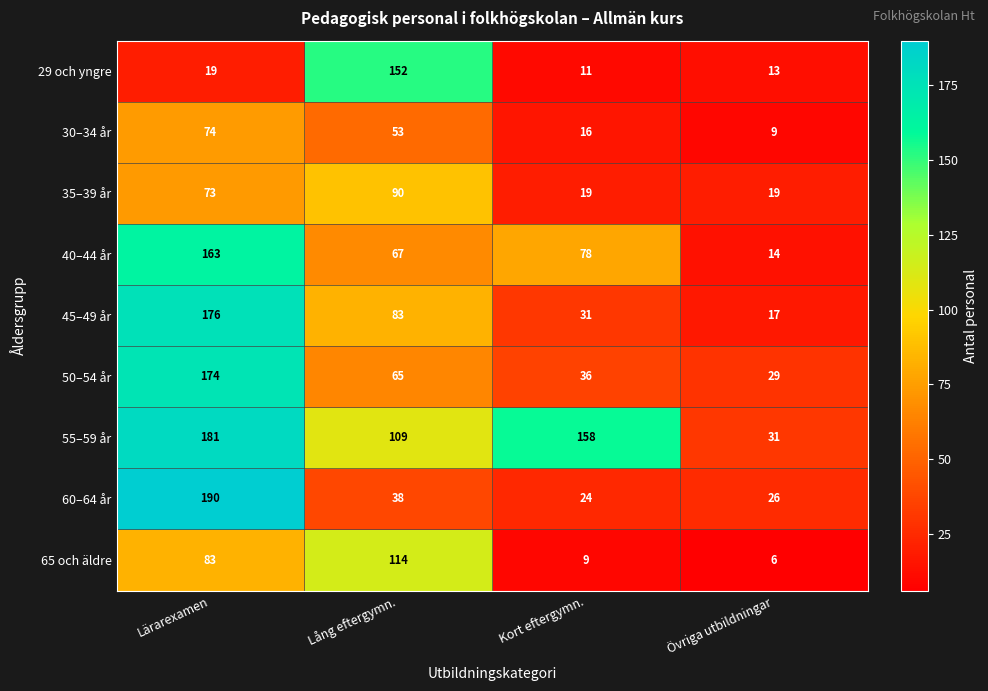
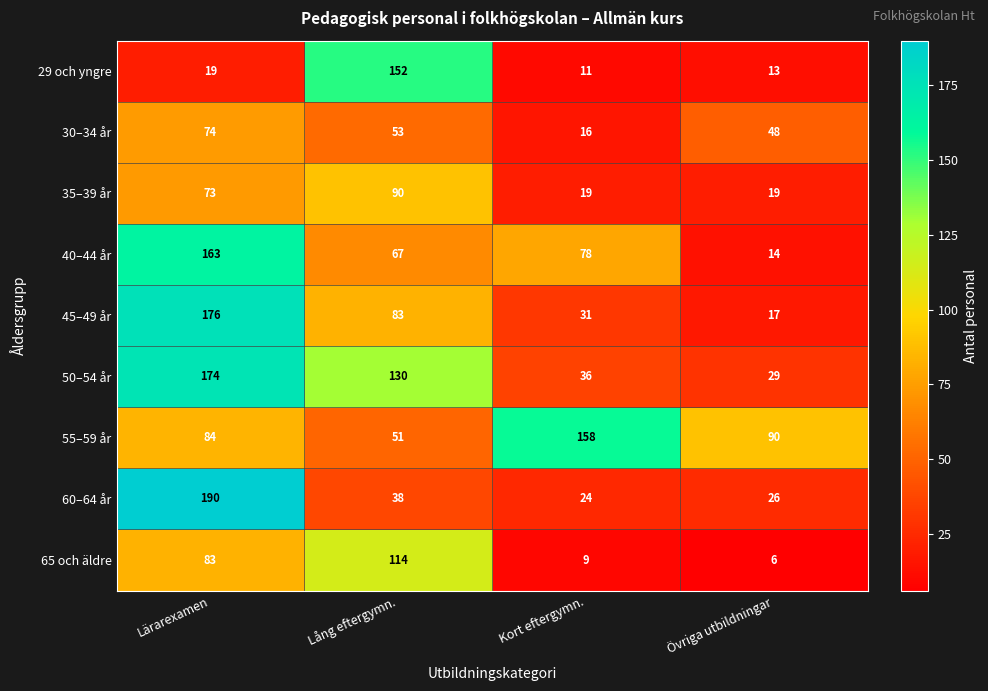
  {
    "29 och yngre": {
      "Lärarexamen": 19,
      "Lång eftergymn.": 152,
      "Kort eftergymn.": 11,
      "Övriga utbildningar": 13
    },
    "30–34 år": {
      "Lärarexamen": 74,
      "Lång eftergymn.": 53,
      "Kort eftergymn.": 16,
-     "Övriga utbildningar": 9
+     "Övriga utbildningar": 48
    },
    "35–39 år": {
      "Lärarexamen": 73,
      "Lång eftergymn.": 90,
      "Kort eftergymn.": 19,
      "Övriga utbildningar": 19
    },
    "40–44 år": {
      "Lärarexamen": 163,
      "Lång eftergymn.": 67,
      "Kort eftergymn.": 78,
      "Övriga utbildningar": 14
    },
    "45–49 år": {
      "Lärarexamen": 176,
      "Lång eftergymn.": 83,
      "Kort eftergymn.": 31,
      "Övriga utbildningar": 17
    },
    "50–54 år": {
      "Lärarexamen": 174,
-     "Lång eftergymn.": 65,
+     "Lång eftergymn.": 130,
      "Kort eftergymn.": 36,
      "Övriga utbildningar": 29
    },
    "55–59 år": {
-     "Lärarexamen": 181,
-     "Lång eftergymn.": 109,
+     "Lärarexamen": 84,
+     "Lång eftergymn.": 51,
      "Kort eftergymn.": 158,
-     "Övriga utbildningar": 31
+     "Övriga utbildningar": 90
    },
    "60–64 år": {
      "Lärarexamen": 190,
      "Lång eftergymn.": 38,
      "Kort eftergymn.": 24,
      "Övriga utbildningar": 26
    },
    "65 och äldre": {
      "Lärarexamen": 83,
      "Lång eftergymn.": 114,
      "Kort eftergymn.": 9,
      "Övriga utbildningar": 6
    }
  }
